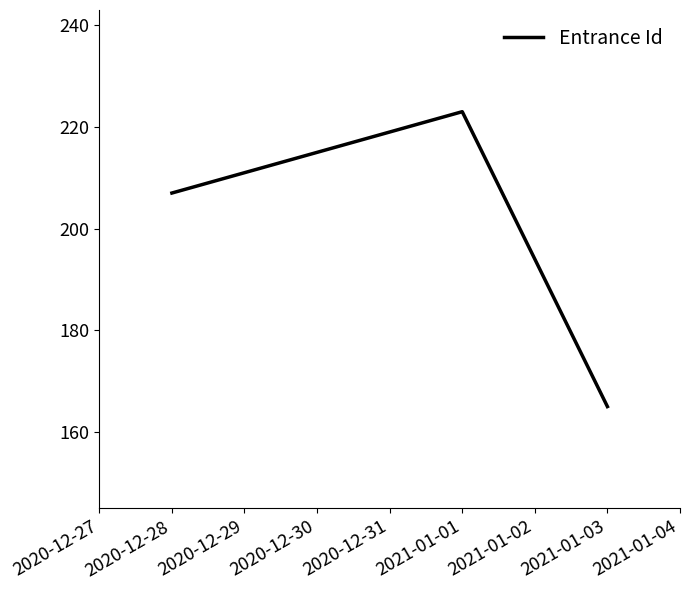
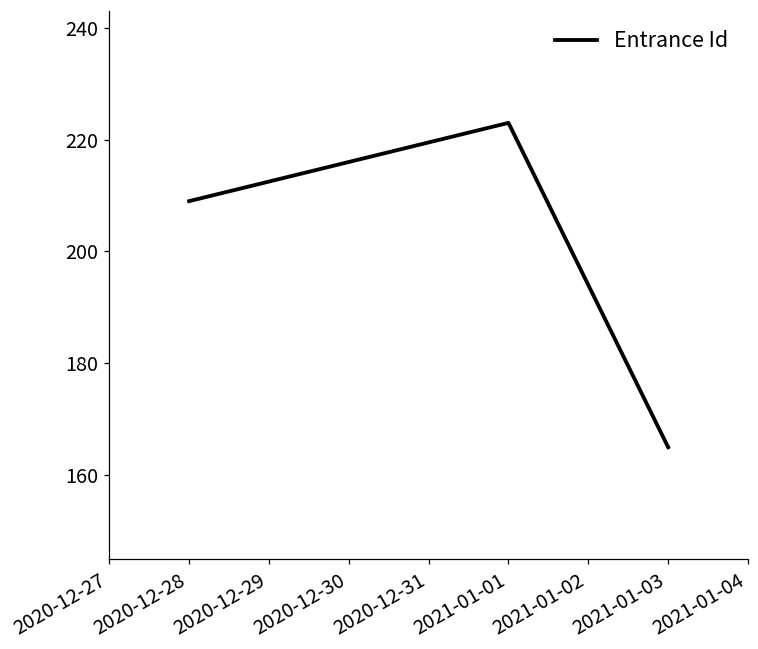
  {
-   "2020-12-28": 207,
+   "2020-12-28": 209,
    "2021-01-01": 223,
    "2021-01-03": 165
  }
